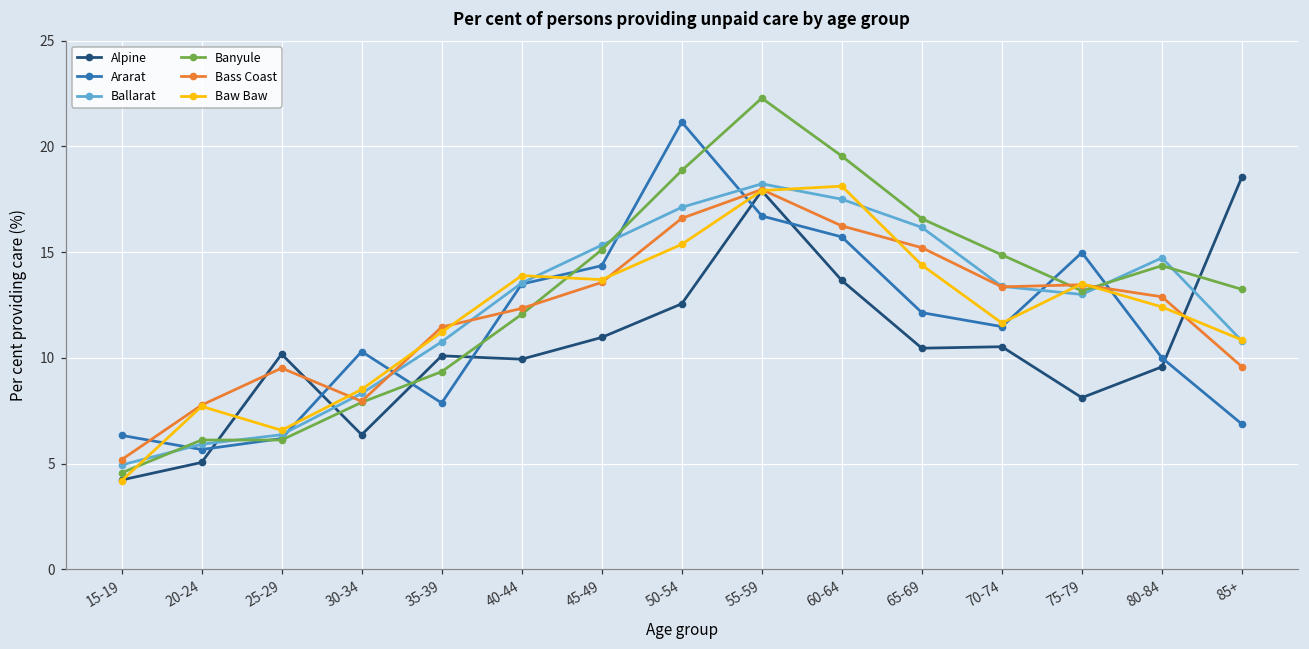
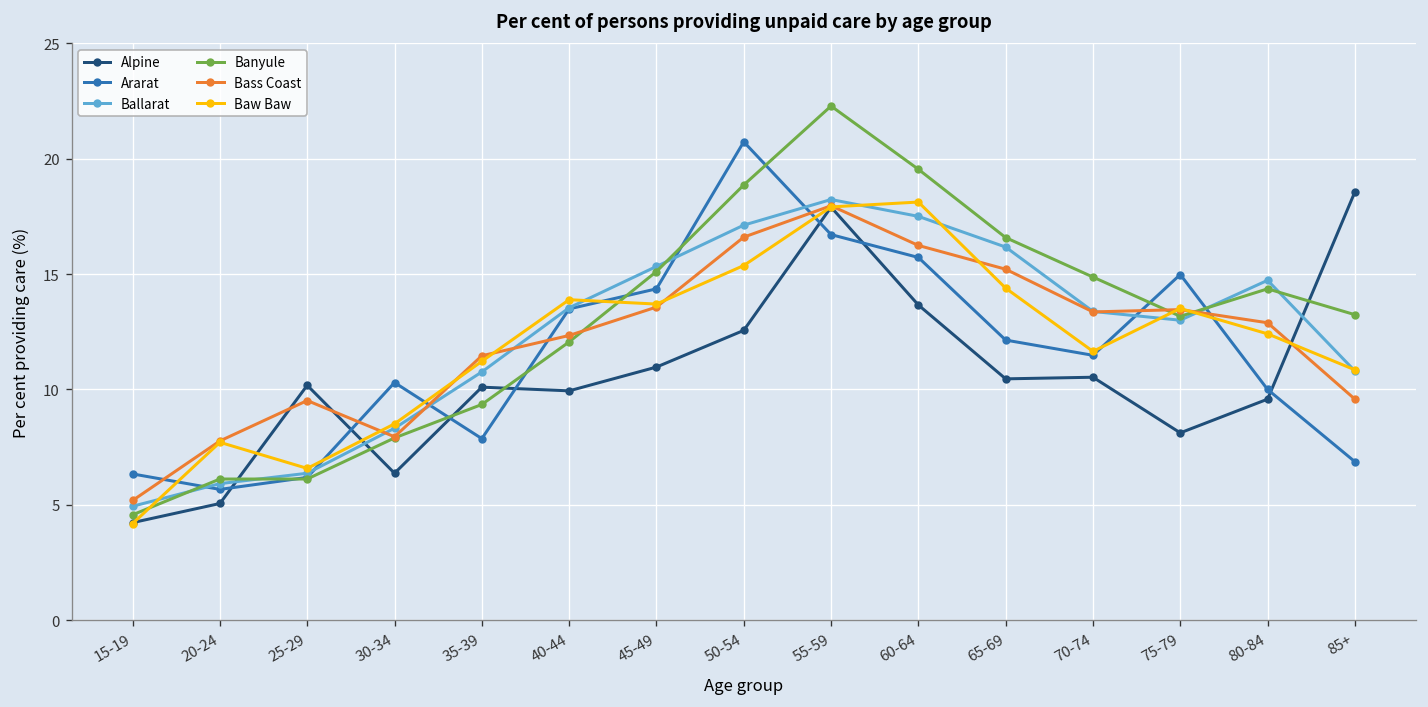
  {
    "Alpine": {
      "20-24": 5.1,
      "25-29": 10.2,
      "30-34": 6.4,
      "35-39": 10.1,
      "40-44": 9.9,
      "45-49": 11.0,
      "50-54": 12.6,
      "60-64": 13.7,
      "65-69": 10.5,
      "70-74": 10.5,
      "75-79": 8.1,
      "80-84": 9.6,
      "85+": 18.6
    },
    "Ararat": {
      "15-19": 6.3,
      "20-24": 5.7,
      "30-34": 10.3,
      "35-39": 7.9,
      "45-49": 14.4,
-     "50-54": 21.2,
+     "50-54": 20.7,
      "55-59": 16.7,
      "60-64": 15.7,
      "65-69": 12.1,
      "70-74": 11.5,
      "75-79": 15.0,
      "80-84": 10.0,
      "85+": 6.9
    },
    "Ballarat": {
      "15-19": 4.9,
      "20-24": 5.9,
      "25-29": 6.4,
      "30-34": 8.3,
      "35-39": 10.8,
      "45-49": 15.3,
      "50-54": 17.1,
      "55-59": 18.2,
      "60-64": 17.5,
      "65-69": 16.2,
      "75-79": 13.0,
      "80-84": 14.7
    },
    "Banyule": {
      "15-19": 4.6,
      "20-24": 6.1,
      "35-39": 9.4,
      "40-44": 12.1,
      "45-49": 15.1,
      "50-54": 18.9,
      "55-59": 22.3,
      "60-64": 19.5,
      "65-69": 16.6,
      "70-74": 14.9,
      "75-79": 13.2,
      "80-84": 14.4,
      "85+": 13.2
    },
    "Bass Coast": {
      "15-19": 5.2,
      "25-29": 9.5,
      "35-39": 11.5,
      "40-44": 12.3,
      "50-54": 16.6,
      "60-64": 16.2,
      "65-69": 15.2,
      "80-84": 12.9,
      "85+": 9.6
    },
    "Baw Baw": {
      "25-29": 6.6,
      "30-34": 8.5,
      "35-39": 11.2,
      "40-44": 13.9,
      "50-54": 15.4,
      "60-64": 18.1,
      "65-69": 14.4,
      "70-74": 11.7,
      "80-84": 12.4
    }
  }
